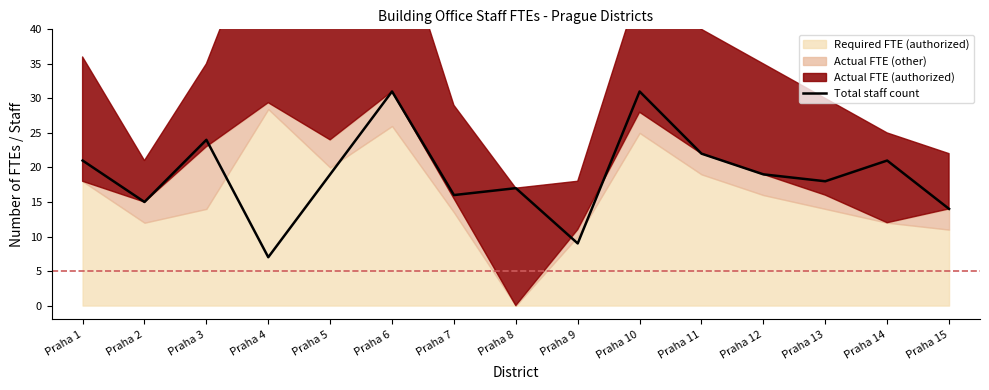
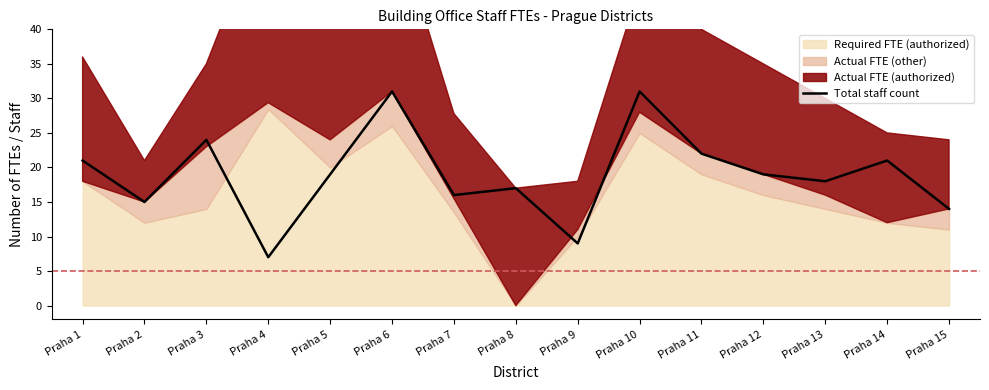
  {
    "Total staff count": {
      "Praha 1": 21,
      "Praha 3": 24,
      "Praha 4": 7,
      "Praha 5": 19,
      "Praha 7": 16,
      "Praha 9": 9,
      "Praha 10": 31,
      "Praha 13": 18,
      "Praha 14": 21
    },
    "Actual FTE (authorized)": {
      "Praha 1": 18,
      "Praha 2": 6,
      "Praha 3": 12,
-     "Praha 7": 14,
+     "Praha 7": 12,
      "Praha 9": 7,
      "Praha 11": 18,
      "Praha 12": 16,
      "Praha 14": 13,
-     "Praha 15": 8
+     "Praha 15": 10
    }
  }
